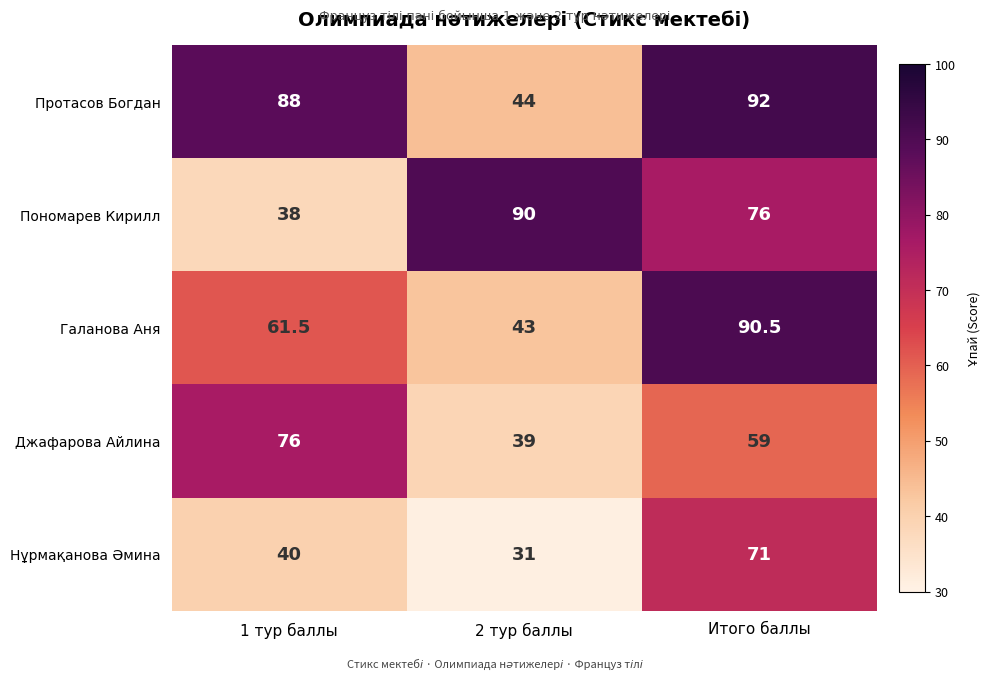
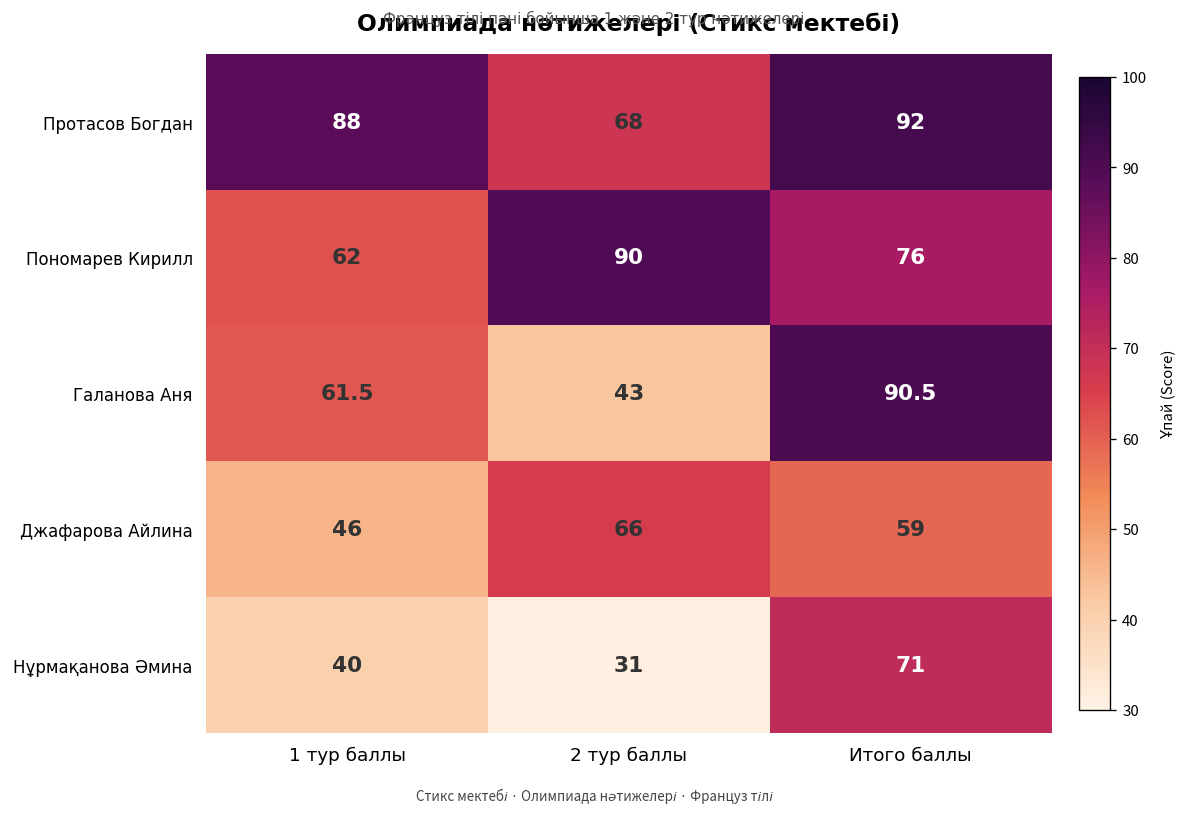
  {
    "Протасов Богдан": {
      "1 тур баллы": 88,
-     "2 тур баллы": 44,
+     "2 тур баллы": 68,
      "Итого баллы": 92
    },
    "Пономарев Кирилл": {
-     "1 тур баллы": 38,
+     "1 тур баллы": 62,
      "2 тур баллы": 90,
      "Итого баллы": 76
    },
    "Галанова Аня": {
      "1 тур баллы": 61.5,
      "2 тур баллы": 43,
      "Итого баллы": 90.5
    },
    "Джафарова Айлина": {
-     "1 тур баллы": 76,
-     "2 тур баллы": 39,
+     "1 тур баллы": 46,
+     "2 тур баллы": 66,
      "Итого баллы": 59
    },
    "Нұрмақанова Әмина": {
      "1 тур баллы": 40,
      "2 тур баллы": 31,
      "Итого баллы": 71
    }
  }
